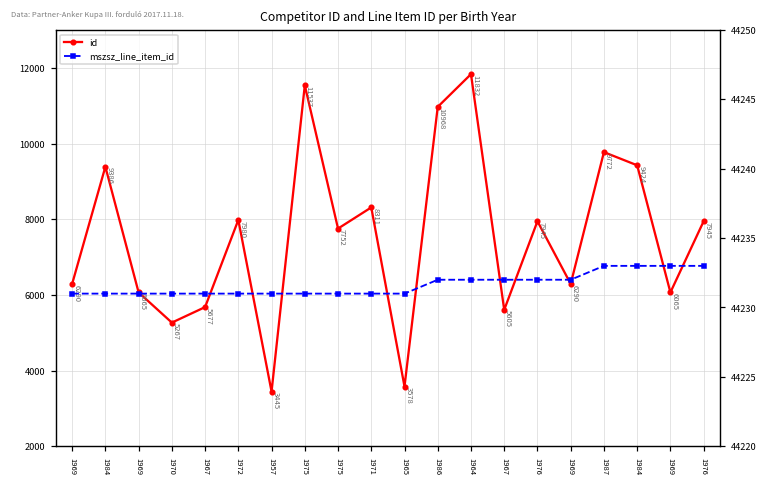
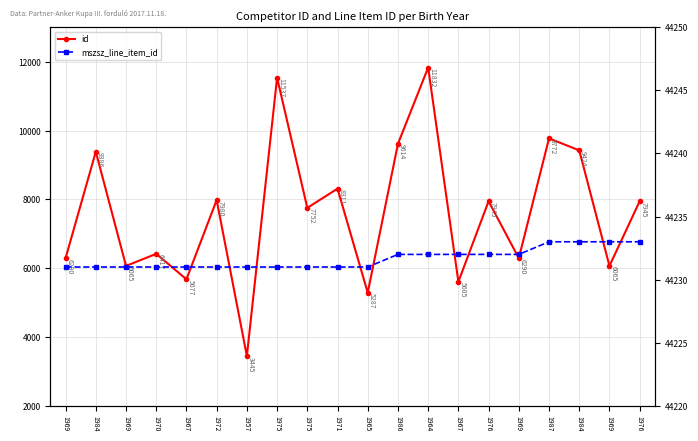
  {
    "id": {
-     "1970": 5267,
+     "1970": 6417,
      "1972": 7980,
      "1957": 3445,
      "1971": 8311,
-     "1965": 3578,
-     "1986": 10968,
+     "1965": 5287,
+     "1986": 9614,
      "1964": 11832,
      "1987": 9772
    }
  }
